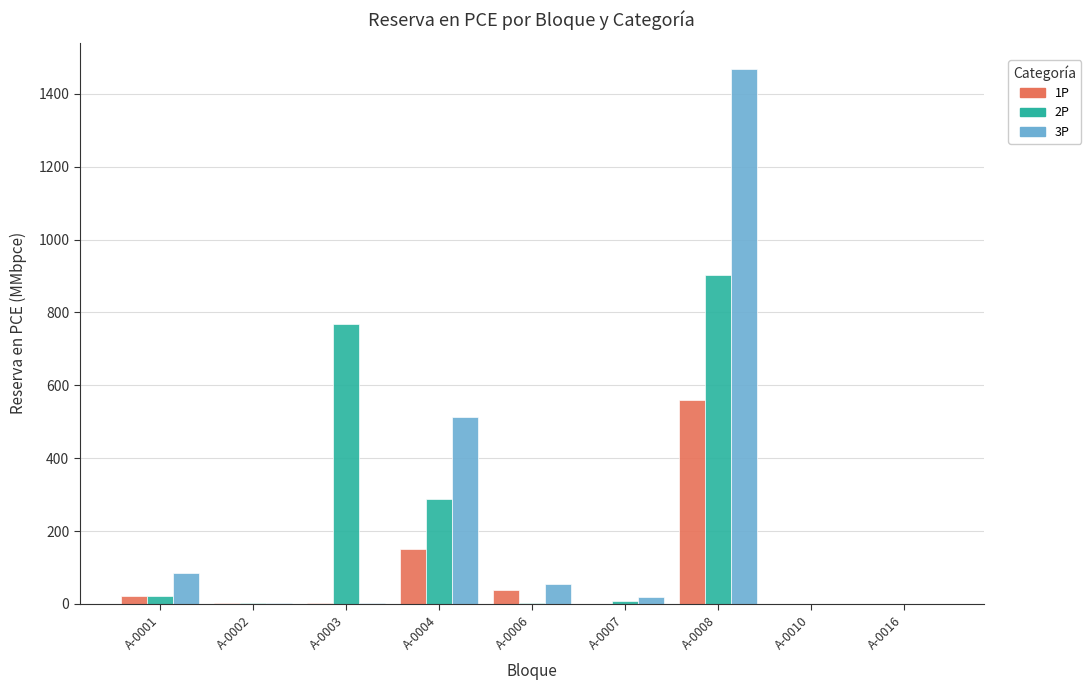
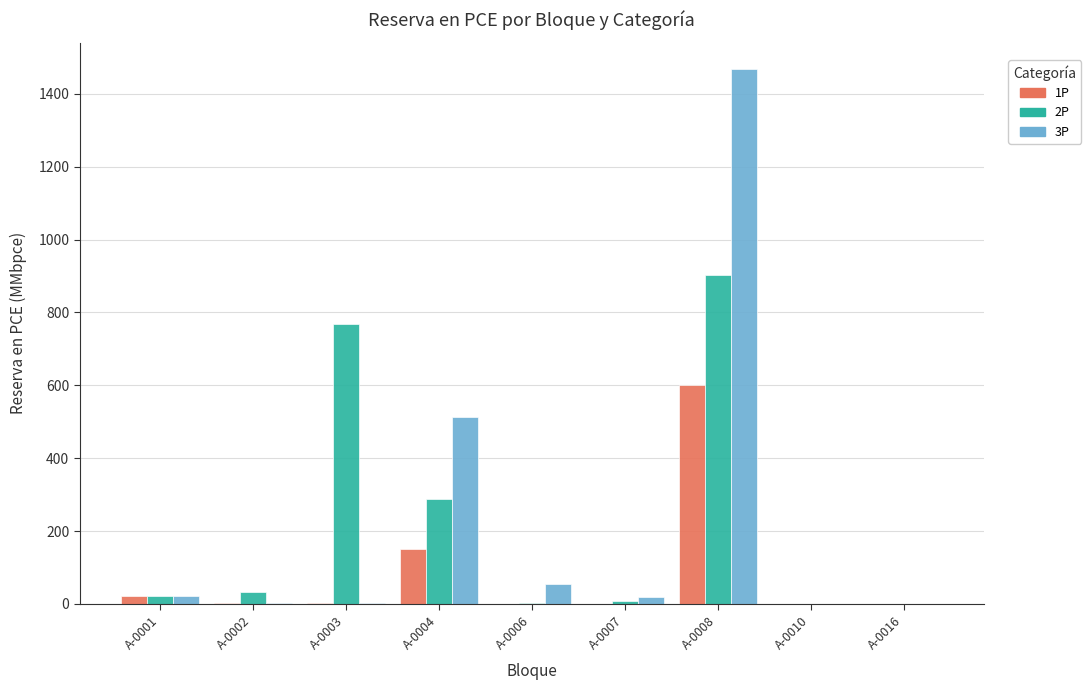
  {
    "1P": {
      "A-0001": 20,
      "A-0004": 150,
-     "A-0006": 40,
-     "A-0008": 560
+     "A-0006": 0,
+     "A-0008": 600
    },
    "2P": {
      "A-0001": 20,
-     "A-0002": 0,
+     "A-0002": 30,
      "A-0003": 770,
      "A-0004": 290,
      "A-0007": 10,
      "A-0008": 900
    },
    "3P": {
-     "A-0001": 80,
+     "A-0001": 20,
      "A-0004": 510,
      "A-0006": 60,
      "A-0007": 20,
      "A-0008": 1470
    }
  }
